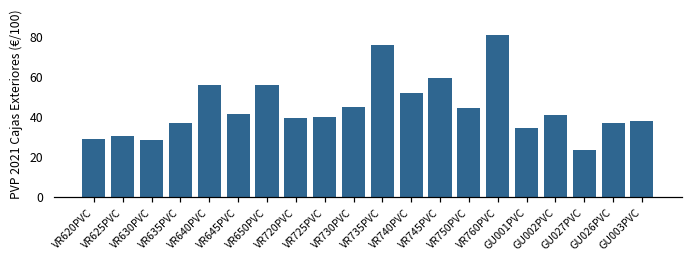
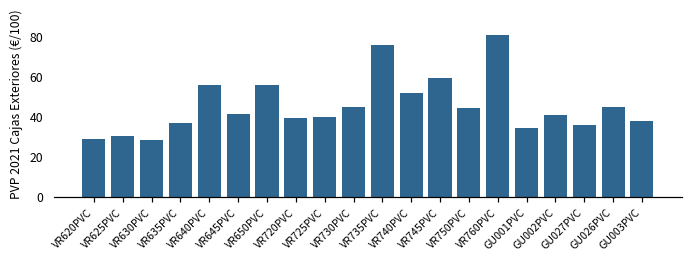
  {
    "VR620PVC": 29,
    "VR625PVC": 30,
    "VR630PVC": 28,
    "VR635PVC": 37,
    "VR640PVC": 56,
    "VR645PVC": 41,
    "VR650PVC": 56,
    "VR720PVC": 40,
    "VR725PVC": 40,
    "VR730PVC": 45,
    "VR735PVC": 76,
    "VR740PVC": 52,
    "VR745PVC": 59,
    "VR750PVC": 44,
    "VR760PVC": 81,
    "GU001PVC": 34,
    "GU002PVC": 41,
-   "GU027PVC": 24,
-   "GU026PVC": 37,
+   "GU027PVC": 36,
+   "GU026PVC": 45,
    "GU003PVC": 38
  }
